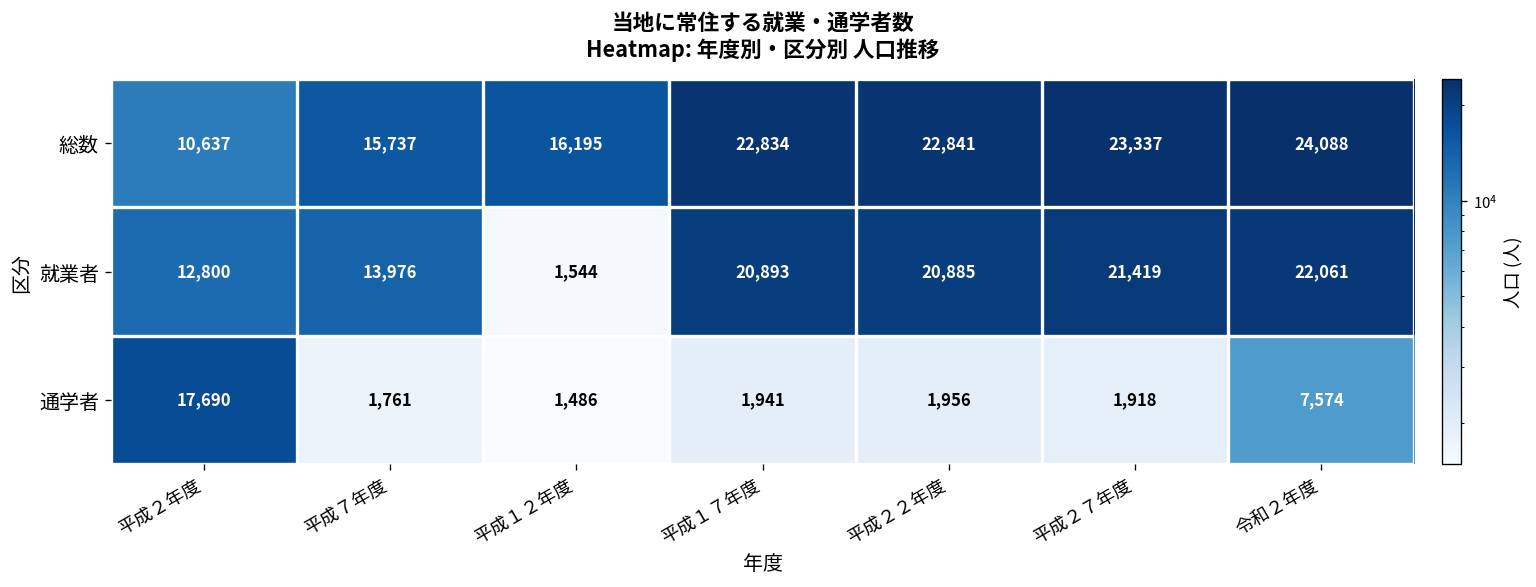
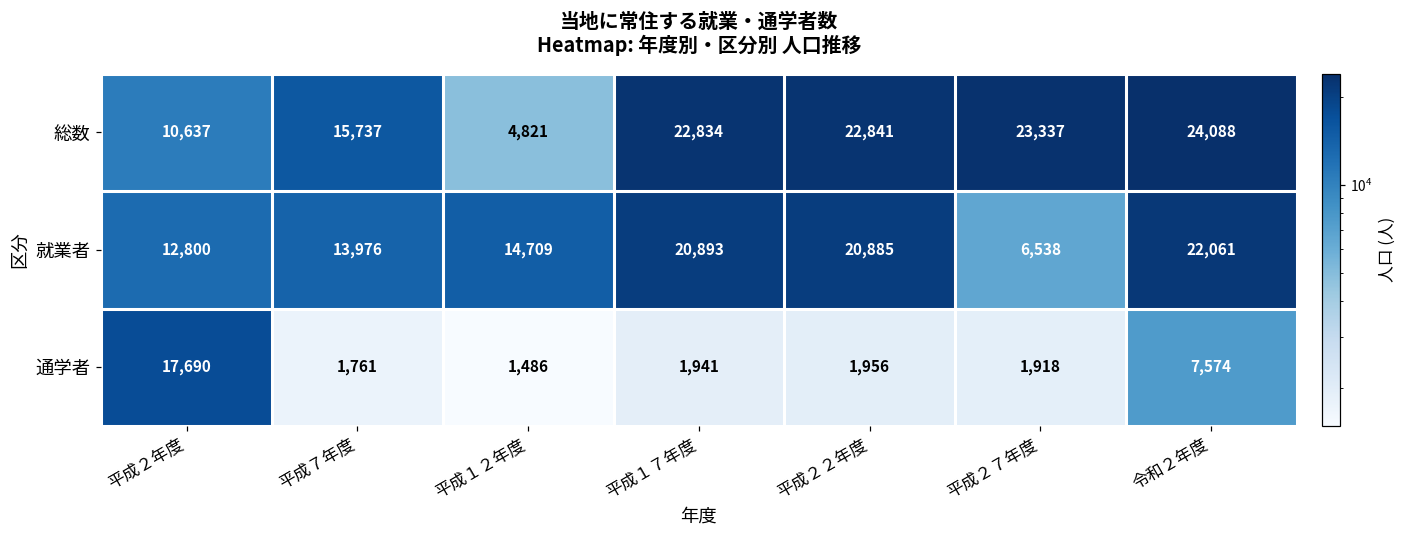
  {
    "総数": {
      "平成２年度": "10,637",
      "平成７年度": "15,737",
-     "平成１２年度": "16,195",
+     "平成１２年度": "4,821",
      "平成１７年度": "22,834",
      "平成２２年度": "22,841",
      "平成２７年度": "23,337",
      "令和２年度": "24,088"
    },
    "就業者": {
      "平成２年度": "12,800",
      "平成７年度": "13,976",
-     "平成１２年度": "1,544",
+     "平成１２年度": "14,709",
      "平成１７年度": "20,893",
      "平成２２年度": "20,885",
-     "平成２７年度": "21,419",
+     "平成２７年度": "6,538",
      "令和２年度": "22,061"
    },
    "通学者": {
      "平成２年度": "17,690",
      "平成７年度": "1,761",
      "平成１２年度": "1,486",
      "平成１７年度": "1,941",
      "平成２２年度": "1,956",
      "平成２７年度": "1,918",
      "令和２年度": "7,574"
    }
  }
